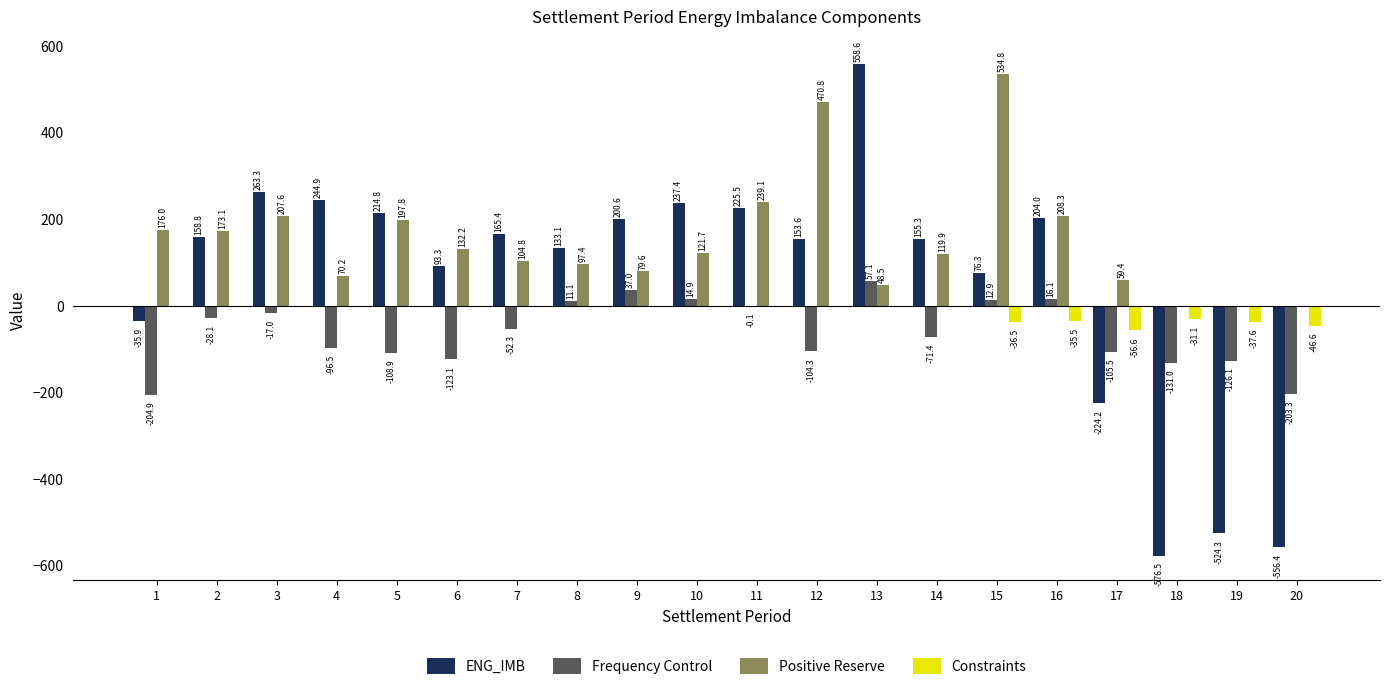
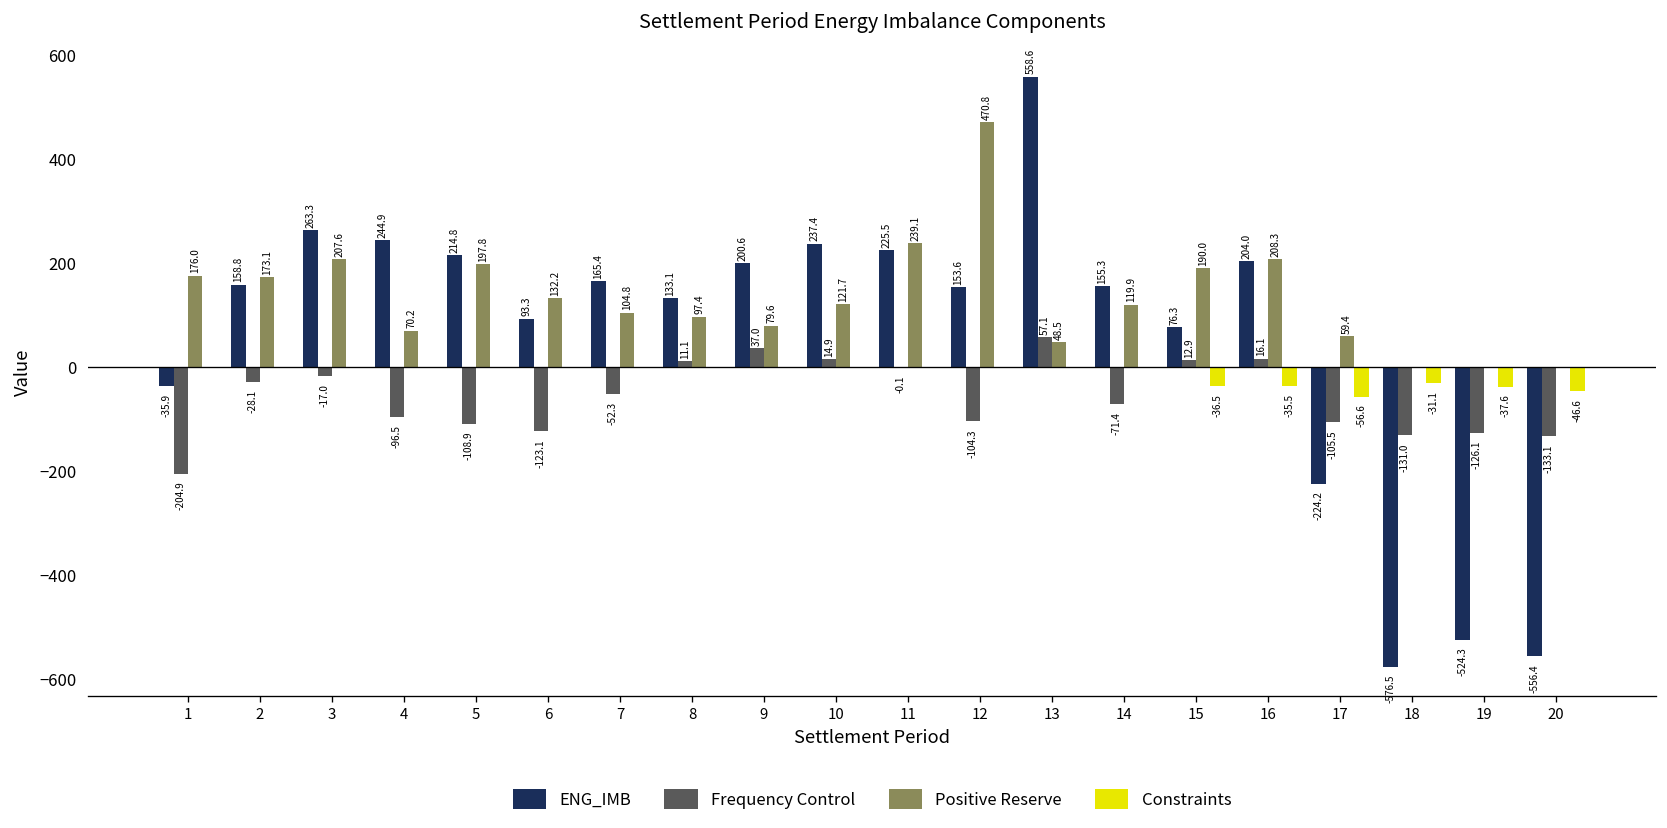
  {
    "ENG_IMB": {
      "1": -35.9,
      "2": 158.8,
      "3": 263.3,
      "4": 244.9,
      "5": 214.8,
      "6": 93.3,
      "7": 165.4,
      "8": 133.1,
      "9": 200.6,
      "10": 237.4,
      "11": 225.5,
      "12": 153.6,
      "13": 558.6,
      "14": 155.3,
      "15": 76.3,
      "16": 204.0,
      "17": -224.2,
      "18": -576.5,
      "19": -524.3,
      "20": -556.4
    },
    "Frequency Control": {
      "1": -204.9,
      "2": -28.1,
      "3": -17.0,
      "4": -96.5,
      "5": -108.9,
      "6": -123.1,
      "7": -52.3,
      "8": 11.1,
      "9": 37.0,
      "10": 14.9,
      "11": -0.1,
      "12": -104.3,
      "13": 57.1,
      "14": -71.4,
      "15": 12.9,
      "16": 16.1,
      "17": -105.5,
      "18": -131.0,
      "19": -126.1,
-     "20": -203.3
+     "20": -133.1
    },
    "Positive Reserve": {
      "1": 176.0,
      "2": 173.1,
      "3": 207.6,
      "4": 70.2,
      "5": 197.8,
      "6": 132.2,
      "7": 104.8,
      "8": 97.4,
      "9": 79.6,
      "10": 121.7,
      "11": 239.1,
      "12": 470.8,
      "13": 48.5,
      "14": 119.9,
-     "15": 534.8,
+     "15": 190.0,
      "16": 208.3,
      "17": 59.4
    },
    "Constraints": {
      "15": -36.5,
      "16": -35.5,
      "17": -56.6,
      "18": -31.1,
      "19": -37.6,
      "20": -46.6
    }
  }
